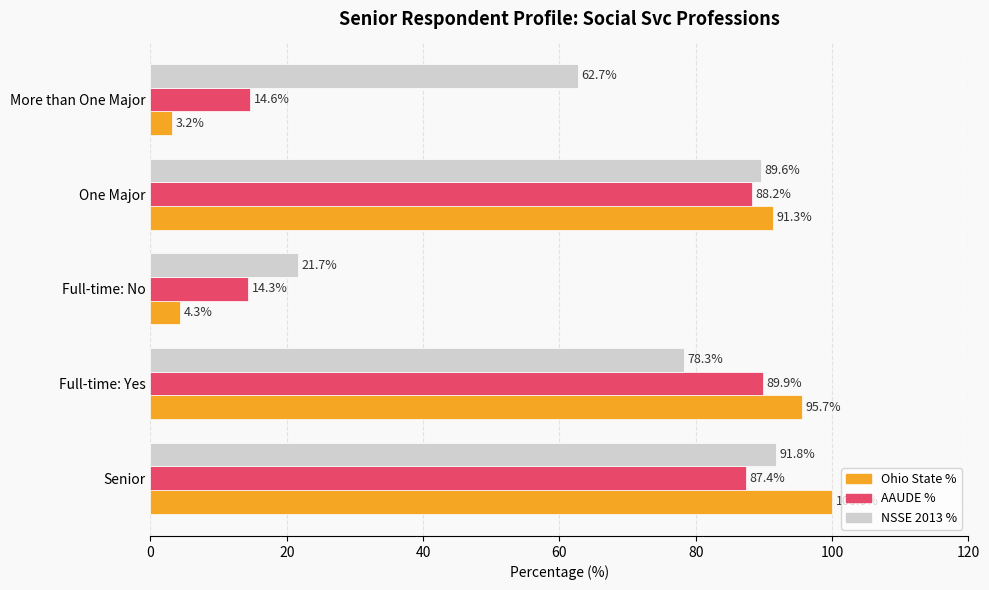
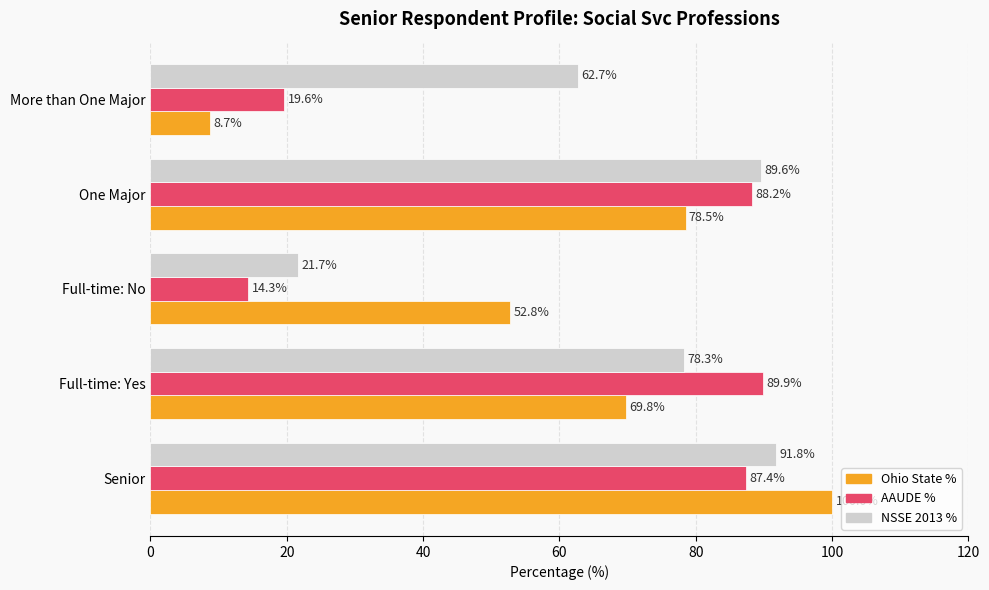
  {
    "Ohio State %": {
-     "More than One Major": "3.2%",
-     "One Major": "91.3%",
-     "Full-time: No": "4.3%",
-     "Full-time: Yes": "95.7%"
+     "More than One Major": "8.7%",
+     "One Major": "78.5%",
+     "Full-time: No": "52.8%",
+     "Full-time: Yes": "69.8%"
    },
    "AAUDE %": {
-     "More than One Major": "14.6%",
+     "More than One Major": "19.6%",
      "One Major": "88.2%",
      "Full-time: No": "14.3%",
      "Full-time: Yes": "89.9%",
      "Senior": "87.4%"
    },
    "NSSE 2013 %": {
      "More than One Major": "62.7%",
      "One Major": "89.6%",
      "Full-time: No": "21.7%",
      "Full-time: Yes": "78.3%",
      "Senior": "91.8%"
    }
  }
